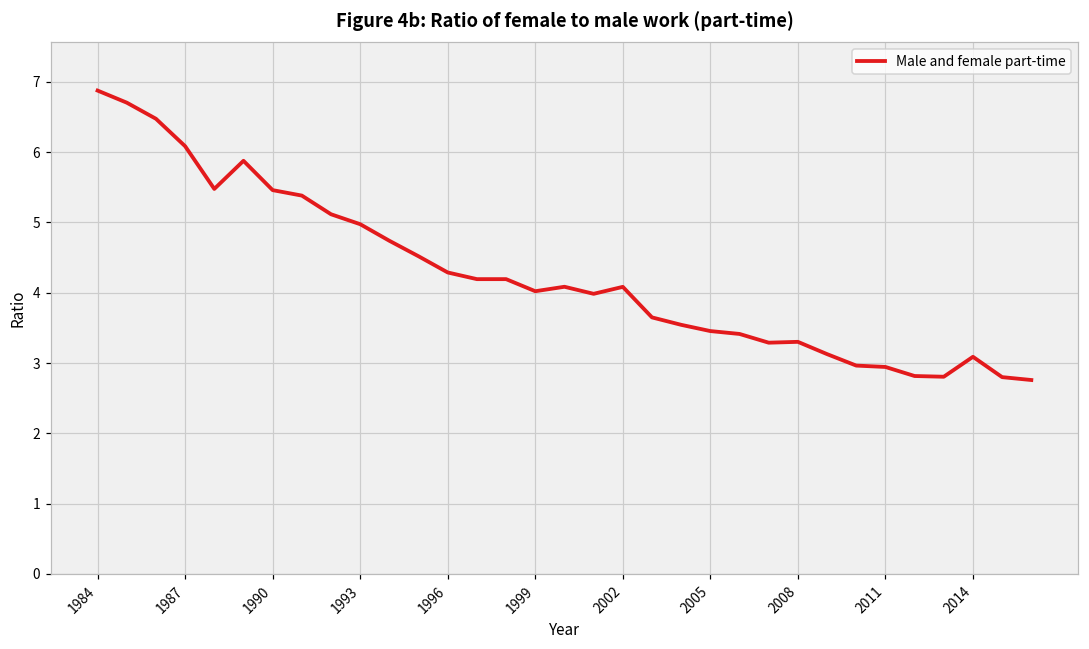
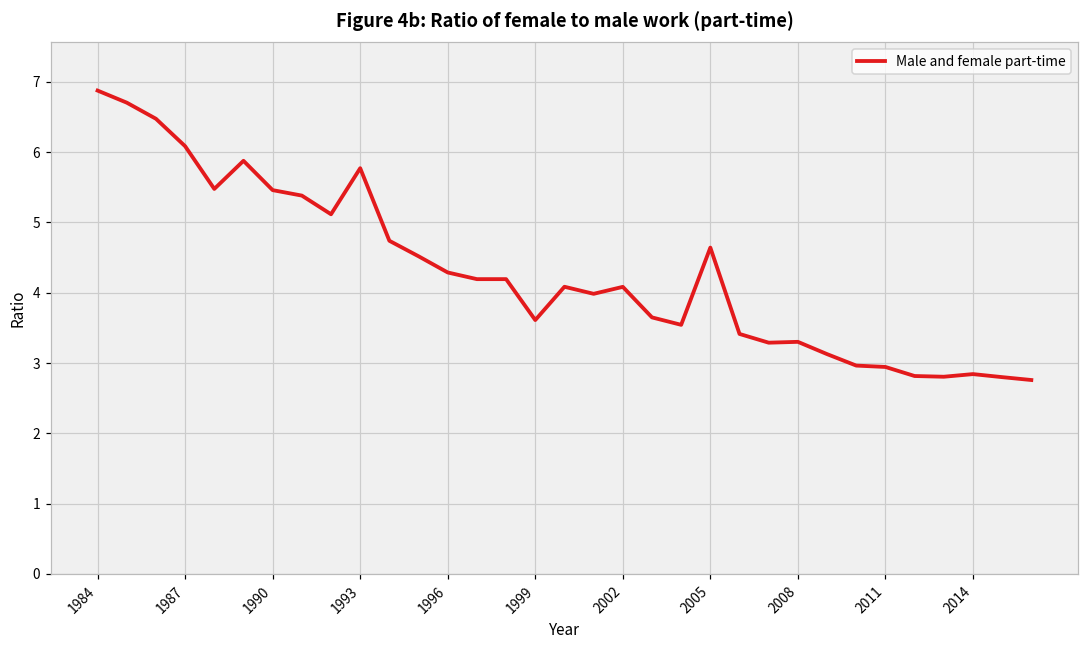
  {
    "1984": 6.9,
    "1987": 6.1,
    "1990": 5.5,
-   "1993": 5.0,
+   "1993": 5.8,
    "1996": 4.3,
-   "1999": 4.0,
+   "1999": 3.6,
    "2002": 4.1,
-   "2005": 3.5,
+   "2005": 4.6,
    "2008": 3.3,
    "2011": 2.9,
-   "2014": 3.1
+   "2014": 2.8
  }
